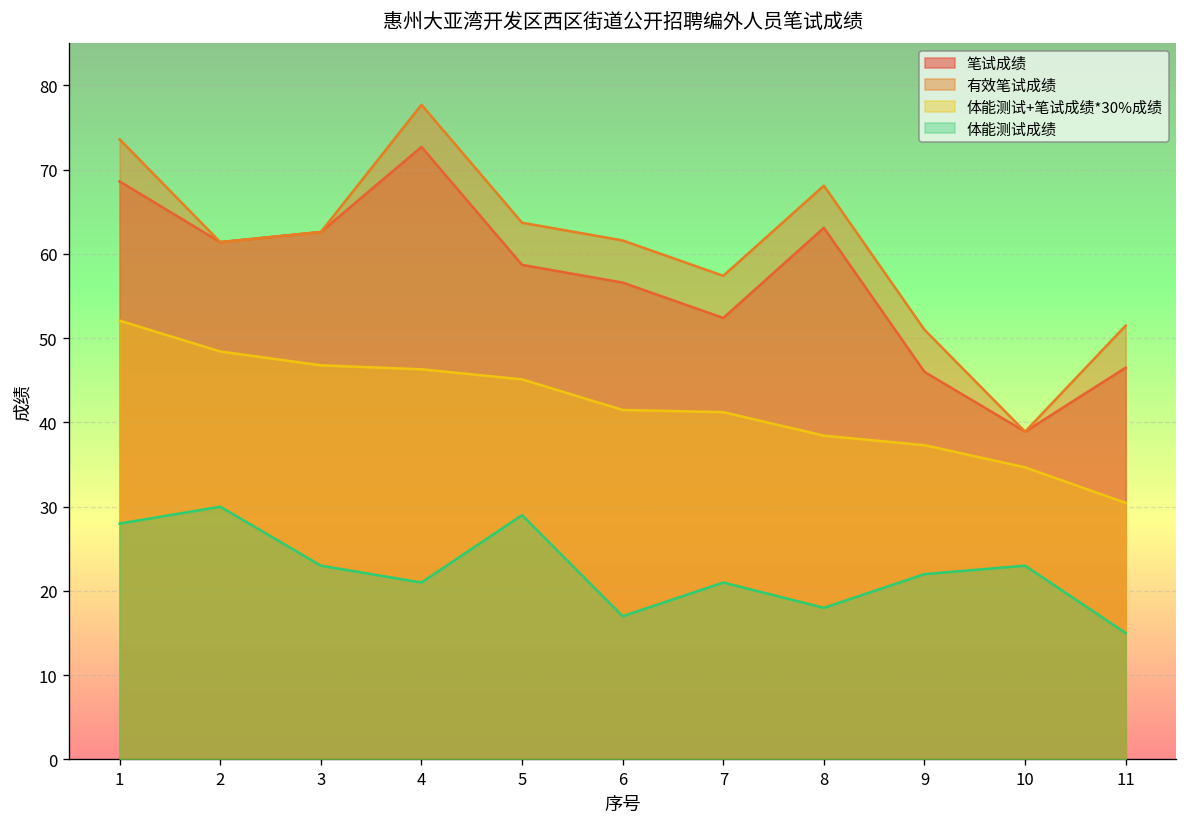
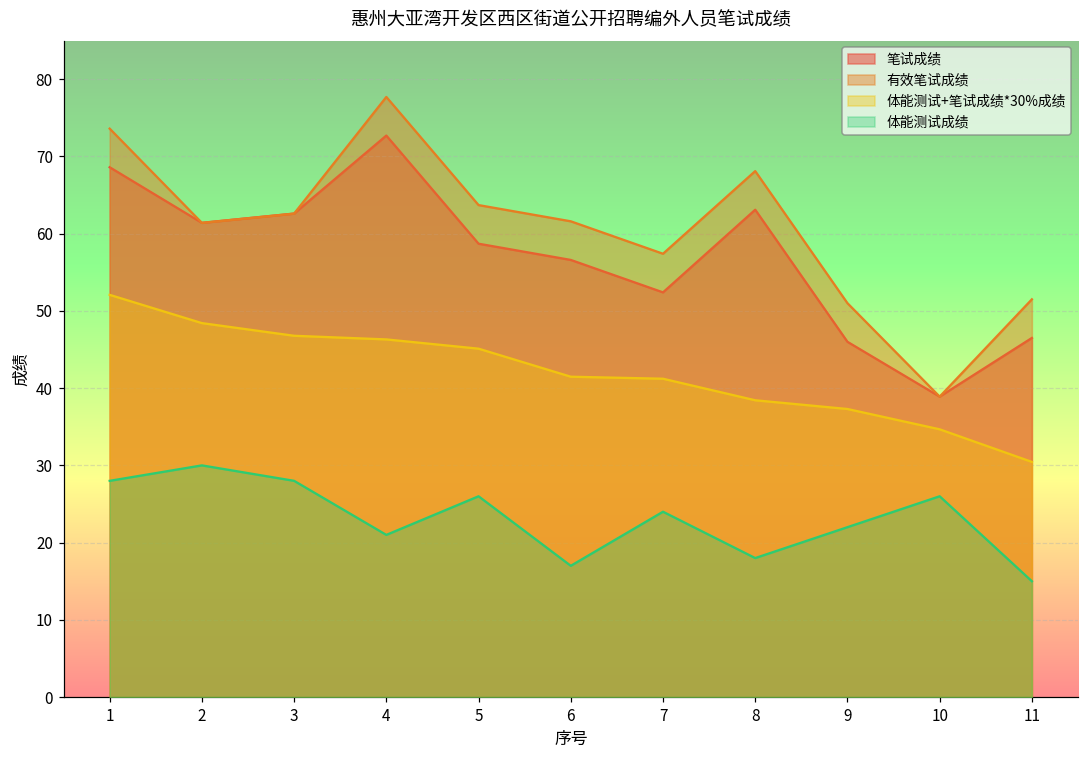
  {
    "体能测试成绩": {
      "1": 28,
      "2": 30,
-     "3": 23,
+     "3": 28,
      "4": 21,
-     "5": 29,
+     "5": 26,
      "6": 17,
-     "7": 21,
+     "7": 24,
      "8": 18,
      "9": 22,
-     "10": 23,
+     "10": 26,
      "11": 15
    }
  }
